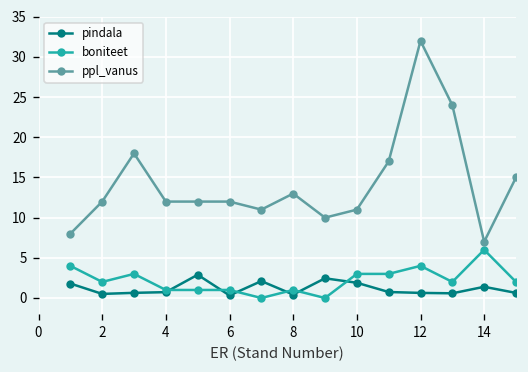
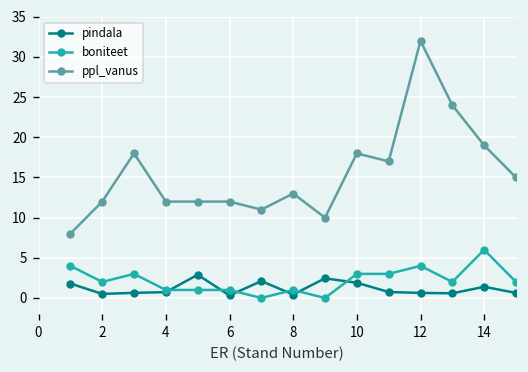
  {
    "pindala": {
      "2": 1,
      "6": 0,
      "8": 0,
      "10": 2,
      "12": 1,
      "14": 1
    },
    "boniteet": {
      "2": 2,
      "6": 1,
      "8": 1,
      "10": 3,
      "12": 4,
      "14": 6
    },
    "ppl_vanus": {
      "2": 12,
      "4": 12,
      "6": 12,
      "8": 13,
-     "10": 11,
+     "10": 18,
      "12": 32,
-     "14": 7
+     "14": 19
    }
  }
